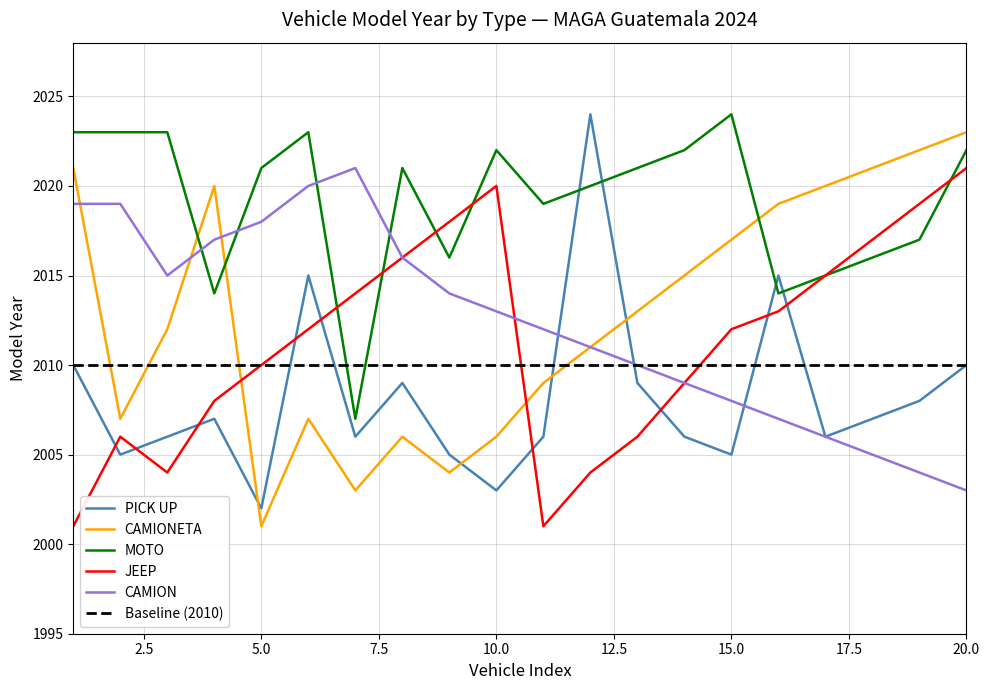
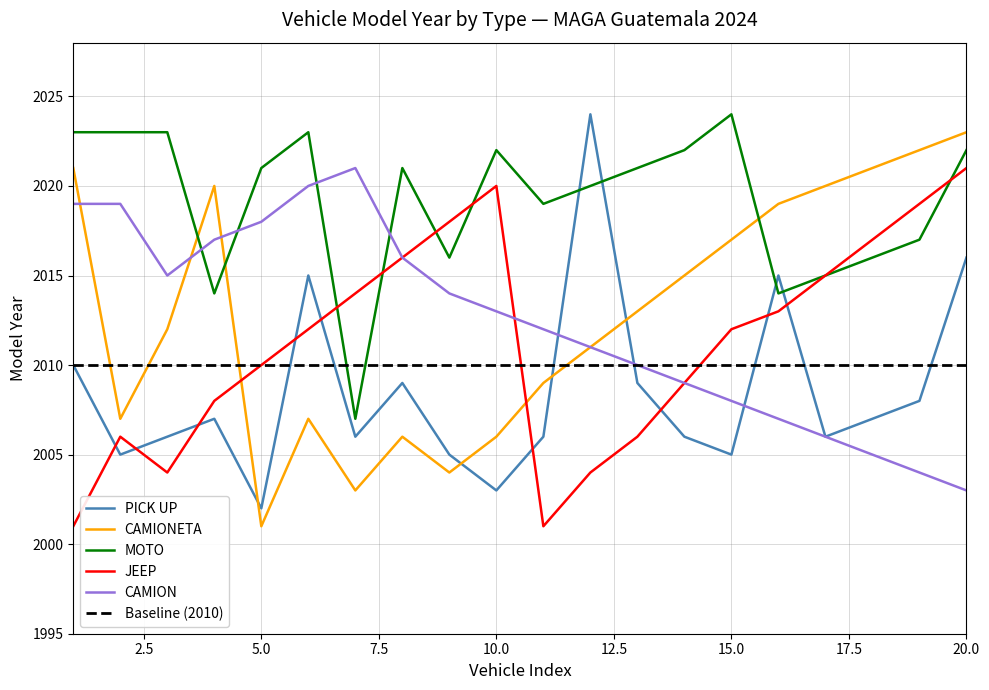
  {
    "PICK UP": {
      "5.0": 2002,
      "10.0": 2003,
      "15.0": 2005,
-     "20.0": 2010
+     "20.0": 2016
    },
    "CAMIONETA": {
      "5.0": 2001,
      "10.0": 2006,
      "15.0": 2017,
      "20.0": 2023
    },
    "MOTO": {
      "5.0": 2021,
      "10.0": 2022,
      "15.0": 2024,
      "20.0": 2022
    },
    "JEEP": {
      "5.0": 2010,
      "10.0": 2020,
      "15.0": 2012,
      "20.0": 2021
    },
    "CAMION": {
      "5.0": 2018,
      "10.0": 2013,
      "15.0": 2008,
      "20.0": 2003
    }
  }
